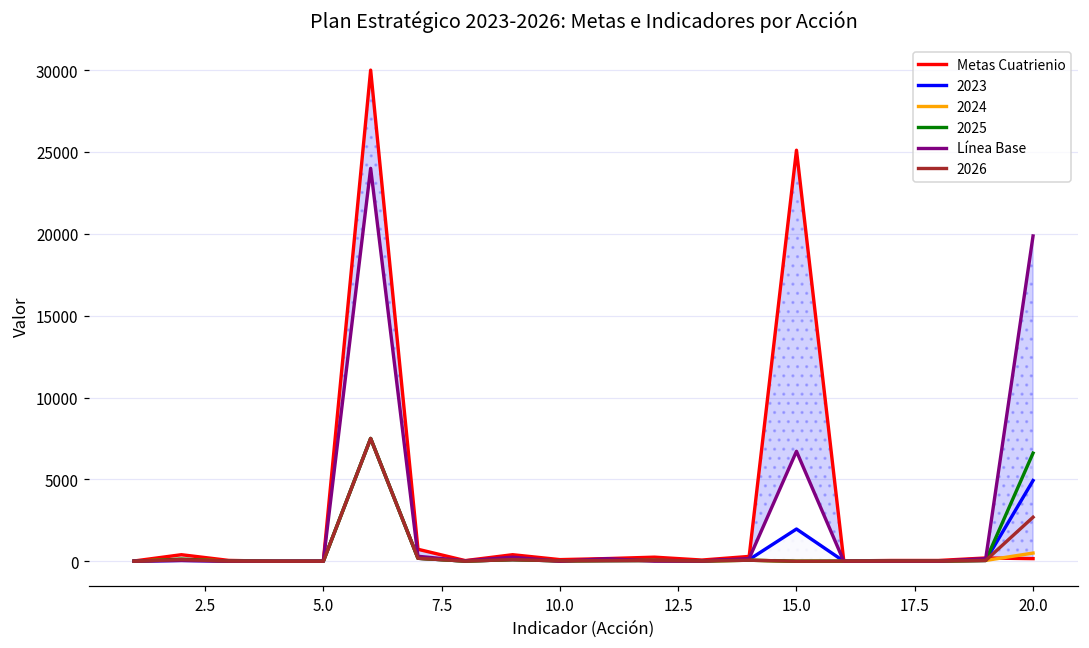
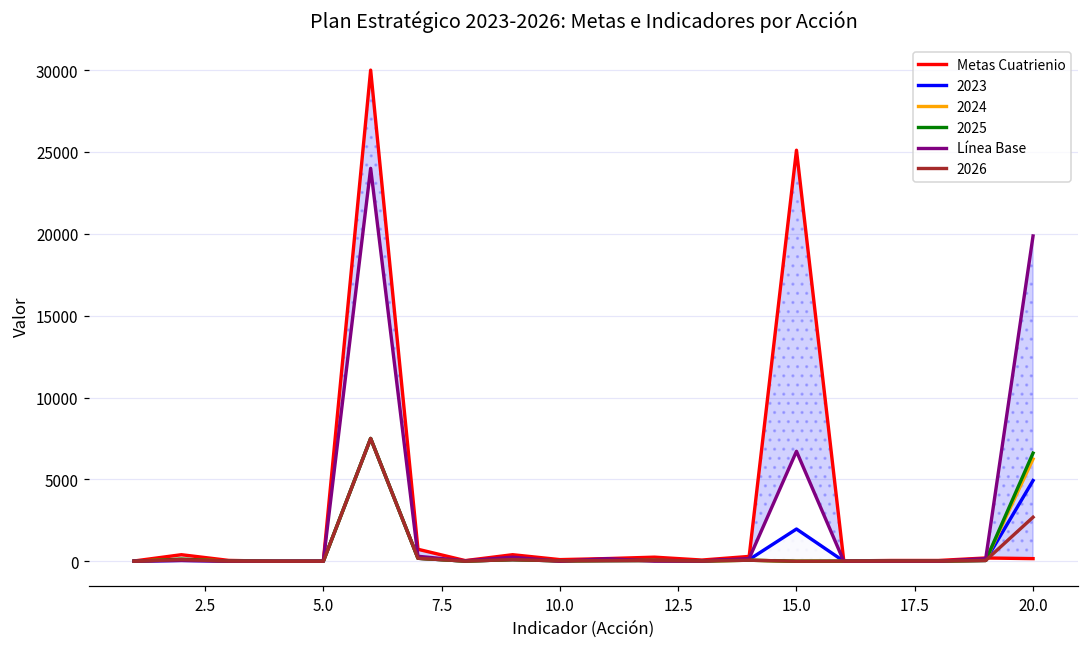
  {
    "Metas Cuatrienio": {
      "20.0": 200
    },
    "2024": {
-     "20.0": 500
+     "20.0": 6200
    },
    "Línea Base": {
      "15.0": 6700
    },
    "2026": {
      "20.0": 2700
    }
  }
